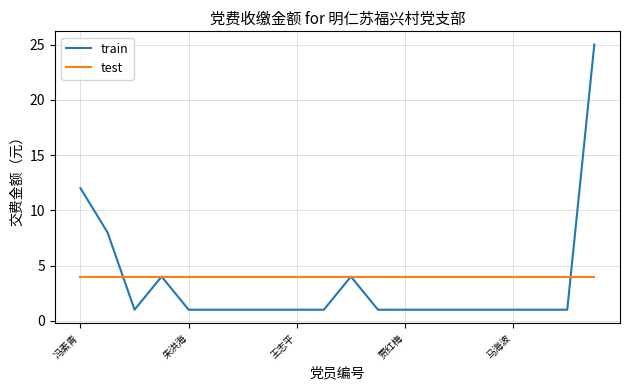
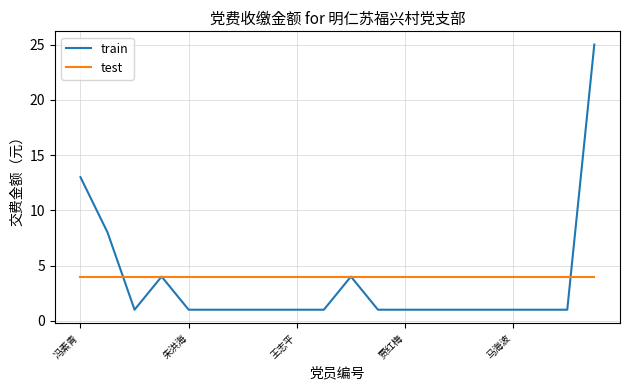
  {
    "train": {
-     "冯素青": 12,
+     "冯素青": 13,
      "朱洪海": 1,
      "王志平": 1,
      "贾红梅": 1,
      "马海波": 1
    },
    "test": {
      "冯素青": 4,
      "朱洪海": 4,
      "王志平": 4,
      "贾红梅": 4,
      "马海波": 4
    }
  }
